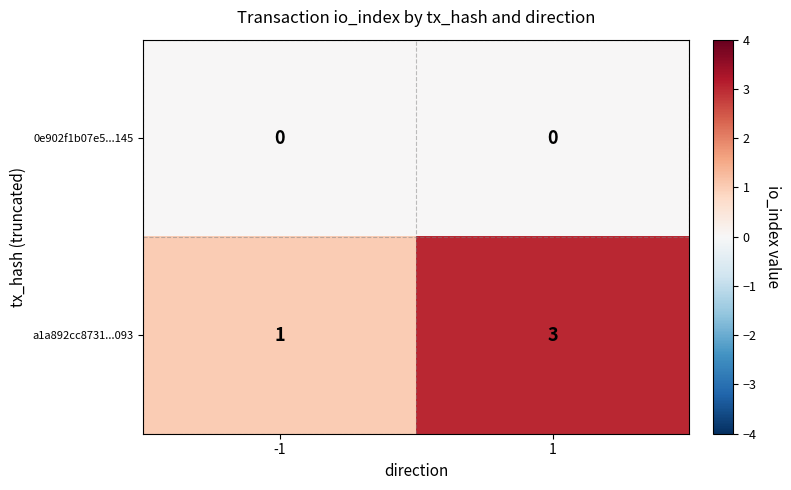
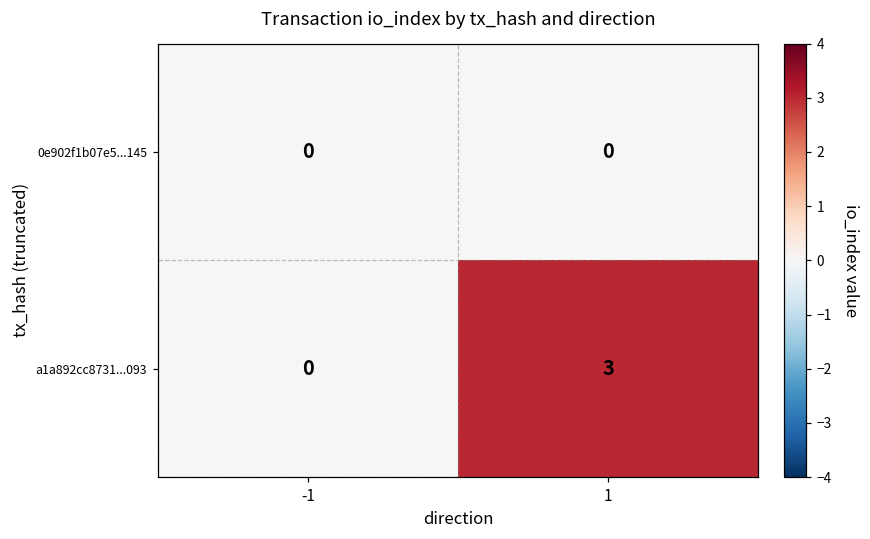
  {
    "0e902f1b07e5...145": {
      "-1": 0,
      "1": 0
    },
    "a1a892cc8731...093": {
-     "-1": 1,
+     "-1": 0,
      "1": 3
    }
  }
